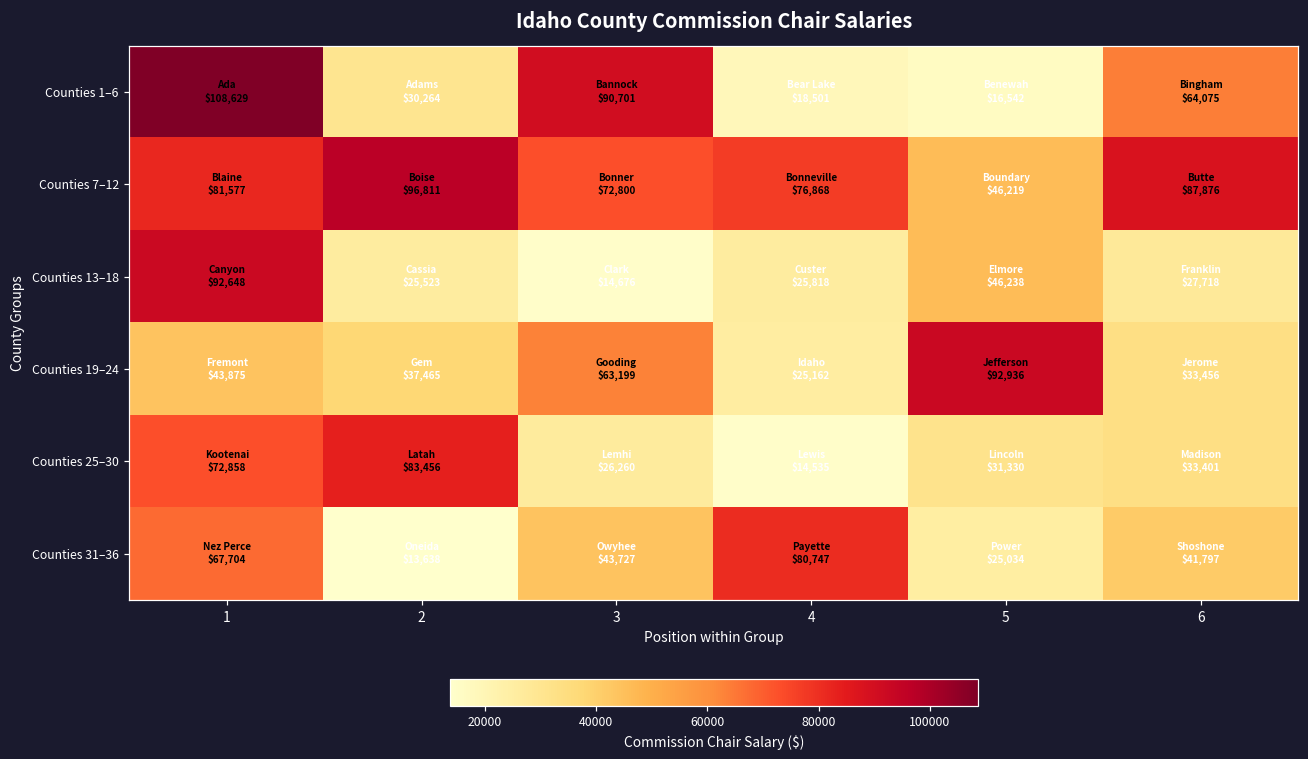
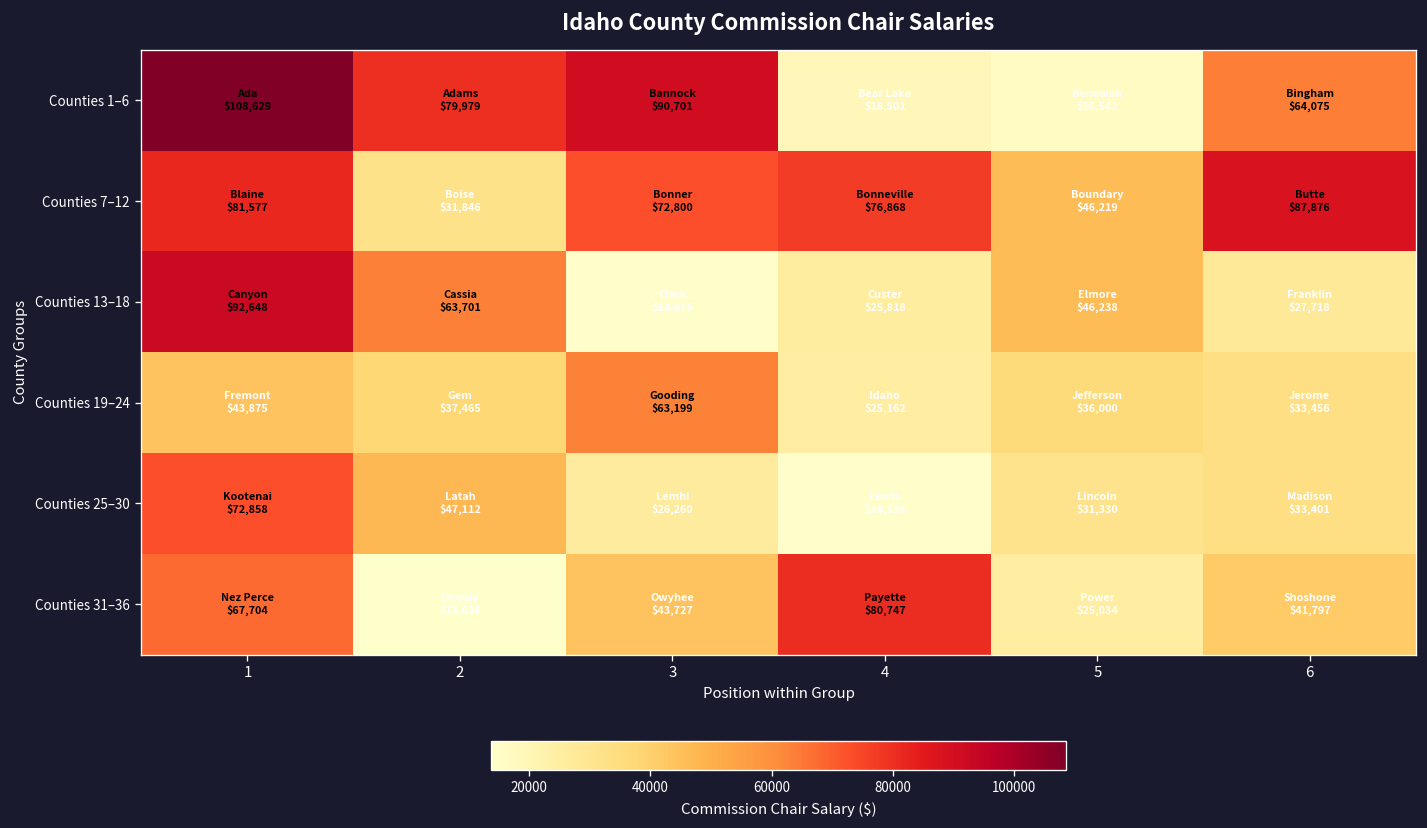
  {
    "Counties 1–6": {
      "1": "$108,629",
-     "2": "$30,264",
+     "2": "$79,979",
      "3": "$90,701",
      "4": "$18,501",
      "5": "$16,542",
      "6": "$64,075"
    },
    "Counties 7–12": {
      "1": "$81,577",
-     "2": "$96,811",
+     "2": "$31,846",
      "3": "$72,800",
      "4": "$76,868",
      "5": "$46,219",
      "6": "$87,876"
    },
    "Counties 13–18": {
      "1": "$92,648",
-     "2": "$25,523",
+     "2": "$63,701",
      "3": "$14,676",
      "4": "$25,818",
      "5": "$46,238",
      "6": "$27,718"
    },
    "Counties 19–24": {
      "1": "$43,875",
      "2": "$37,465",
      "3": "$63,199",
      "4": "$25,162",
-     "5": "$92,936",
+     "5": "$36,000",
      "6": "$33,456"
    },
    "Counties 25–30": {
      "1": "$72,858",
-     "2": "$83,456",
+     "2": "$47,112",
      "3": "$26,260",
      "4": "$14,535",
      "5": "$31,330",
      "6": "$33,401"
    },
    "Counties 31–36": {
      "1": "$67,704",
      "2": "$13,638",
      "3": "$43,727",
      "4": "$80,747",
      "5": "$25,034",
      "6": "$41,797"
    }
  }
